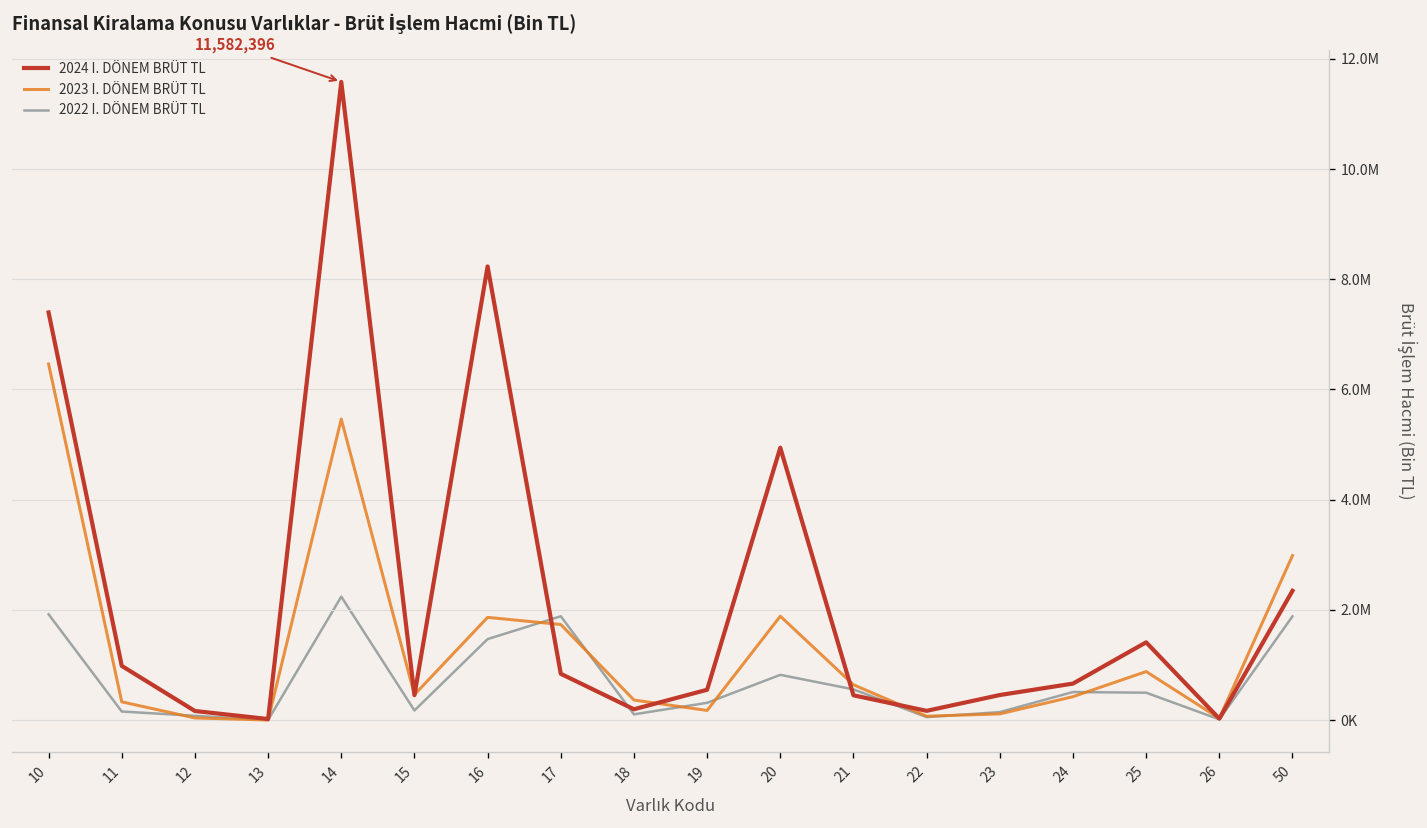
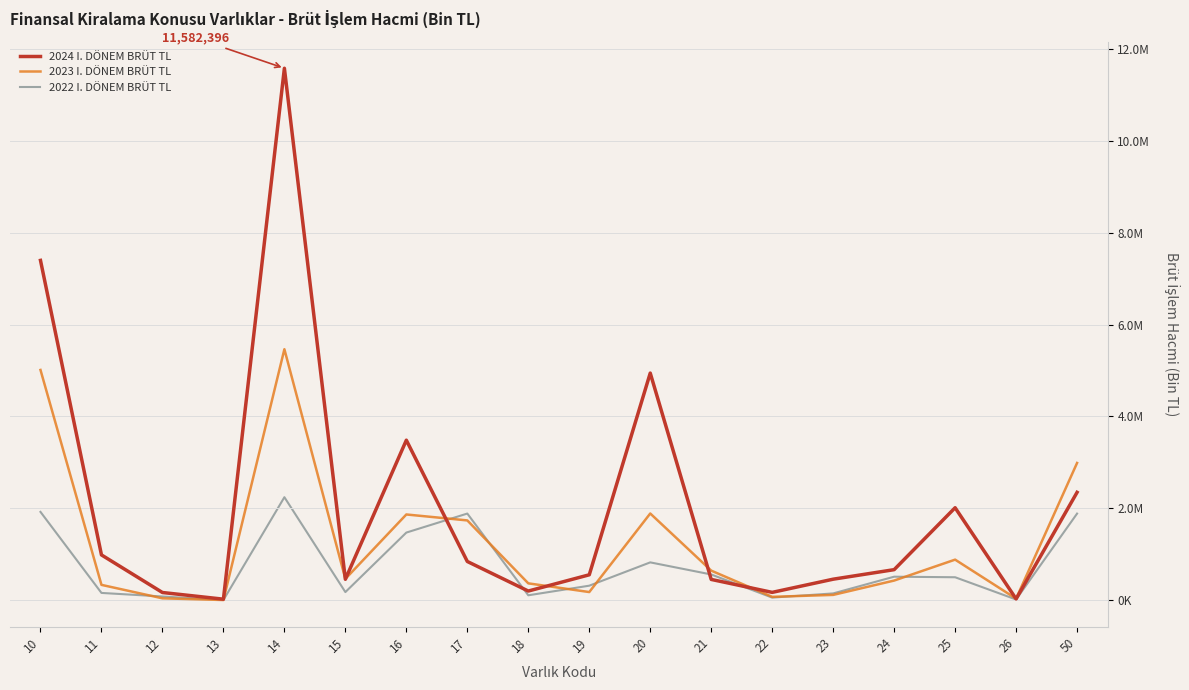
  {
    "2024 I. DÖNEM BRÜT TL": {
      "10": 7400000,
      "11": 1000000,
      "12": 200000,
-     "16": 8200000,
+     "16": 3500000,
      "17": 800000,
      "18": 200000,
      "19": 500000,
      "20": 4900000,
      "21": 400000,
      "22": 200000,
      "23": 500000,
      "24": 700000,
-     "25": 1400000,
+     "25": 2000000,
      "50": 2300000
    },
    "2023 I. DÖNEM BRÜT TL": {
-     "10": 6500000,
+     "10": 5000000,
      "11": 300000,
      "14": 5500000,
      "16": 1900000,
      "17": 1700000,
      "18": 400000,
      "19": 200000,
      "20": 1900000,
      "21": 600000,
      "24": 400000,
      "25": 900000,
      "50": 3000000
    },
    "2022 I. DÖNEM BRÜT TL": {
      "10": 1900000,
      "11": 200000,
      "14": 2200000,
      "15": 200000,
      "16": 1500000,
      "17": 1900000,
      "18": 100000,
      "19": 300000,
      "20": 800000,
      "21": 600000,
      "24": 500000,
      "25": 500000,
      "50": 1900000
    }
  }
